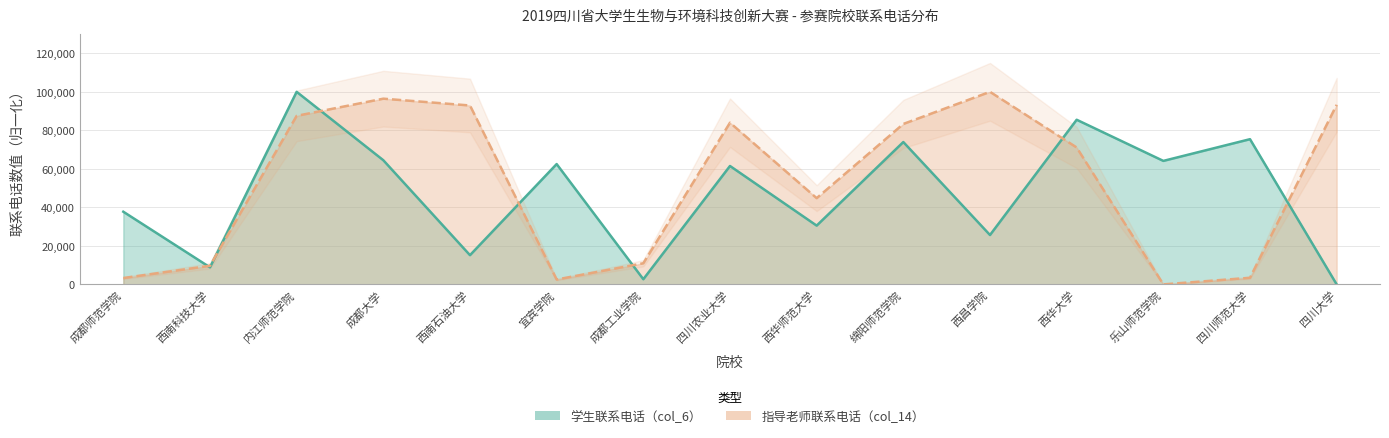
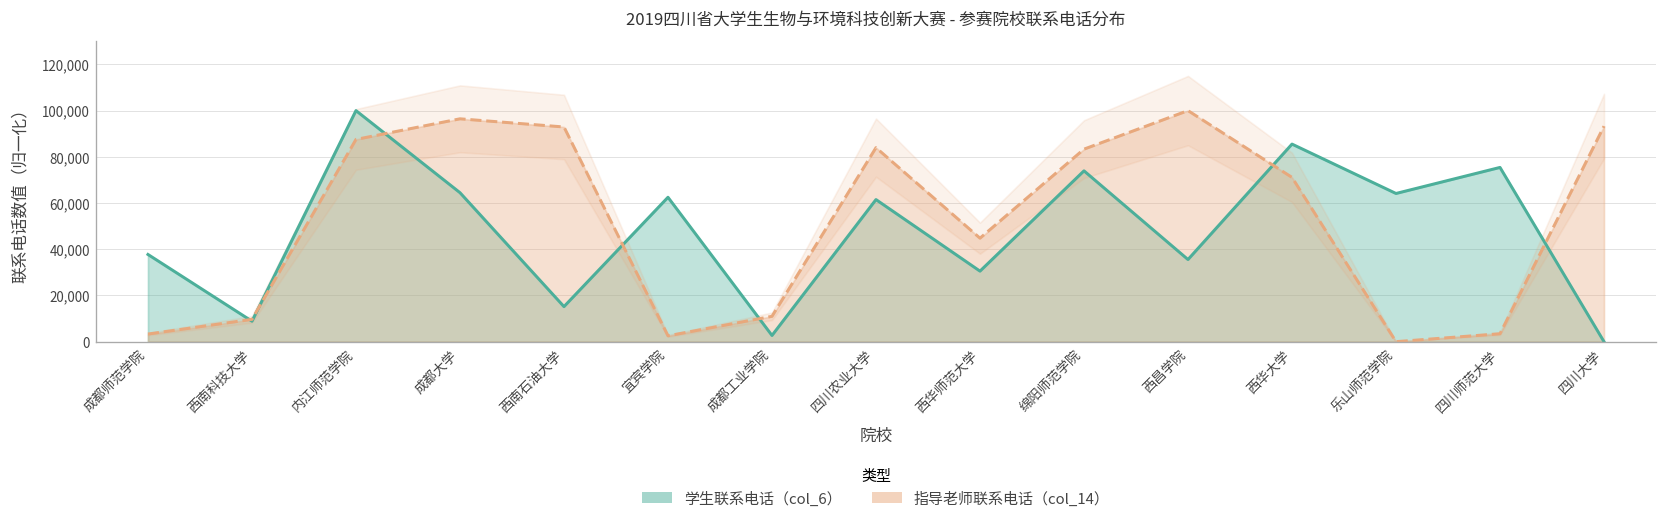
  {
    "学生联系电话（col_6）": {
      "成都师范学院": "38,000",
      "成都大学": "64,000",
      "西南石油大学": "15,000",
      "宜宾学院": "62,000",
      "成都工业学院": "3,000",
      "四川农业大学": "61,000",
      "西华师范大学": "31,000",
      "绵阳师范学院": "74,000",
-     "西昌学院": "26,000",
+     "西昌学院": "36,000",
      "西华大学": "86,000",
      "乐山师范学院": "64,000",
      "四川师范大学": "75,000",
      "四川大学": "0"
    }
  }
